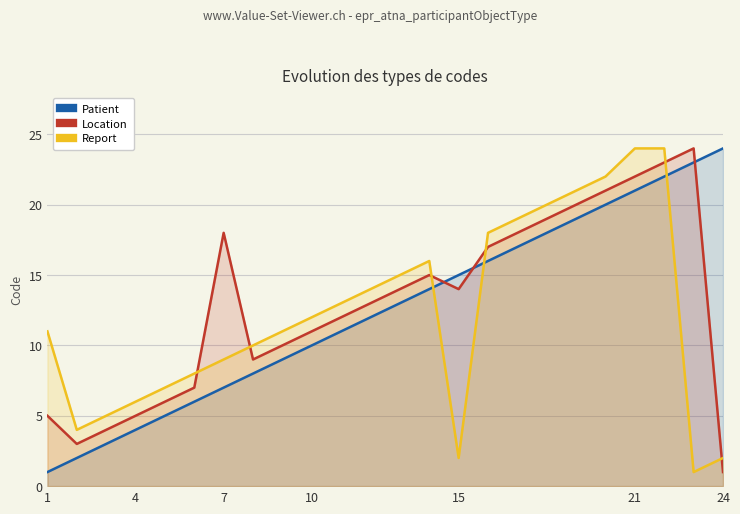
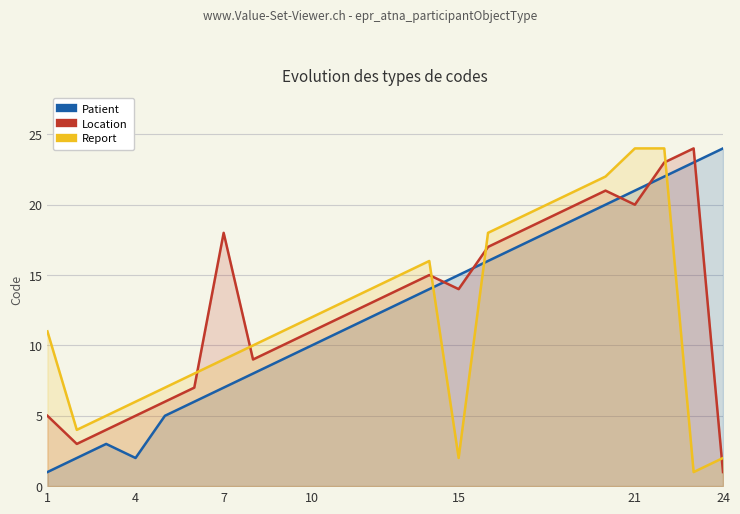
  {
    "Patient": {
      "1": 1,
-     "4": 4,
+     "4": 2,
      "7": 7,
      "10": 10,
      "15": 15,
      "21": 21,
      "24": 24
    },
    "Location": {
      "1": 5,
      "4": 5,
      "7": 18,
      "10": 11,
      "15": 14,
-     "21": 22,
+     "21": 20,
      "24": 1
    },
    "Report": {
      "1": 11,
      "4": 6,
      "7": 9,
      "10": 12,
      "15": 2,
      "21": 24,
      "24": 2
    }
  }
